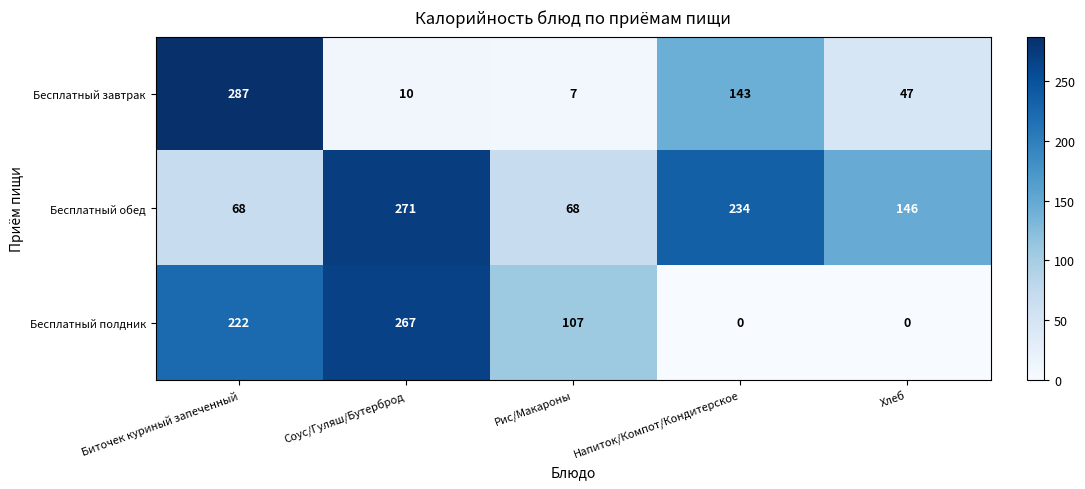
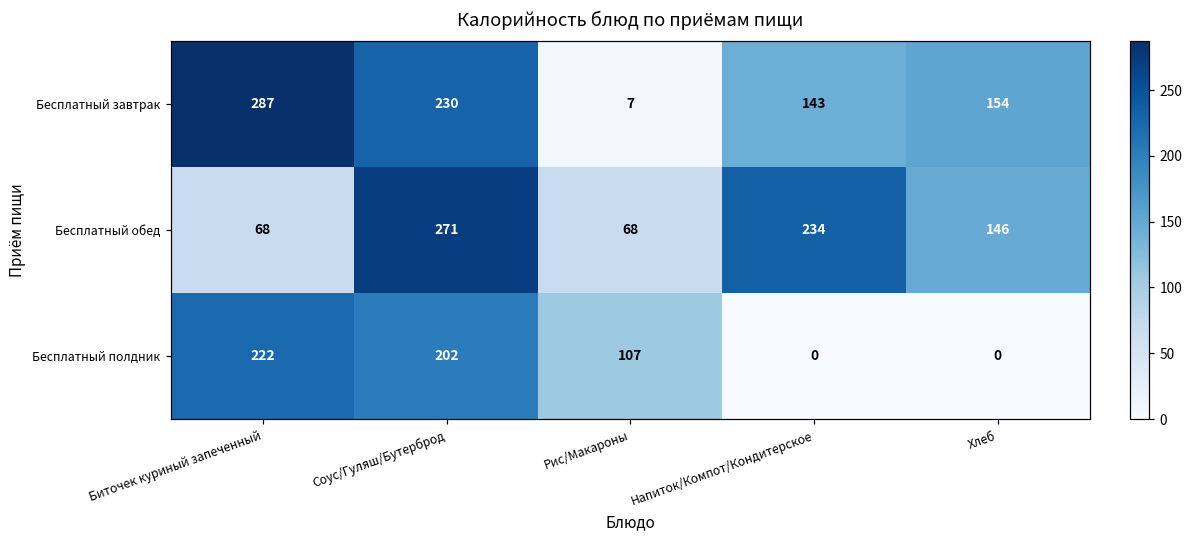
  {
    "Бесплатный завтрак": {
      "Биточек куриный запеченный": 287,
-     "Соус/Гуляш/Бутерброд": 10,
+     "Соус/Гуляш/Бутерброд": 230,
      "Рис/Макароны": 7,
      "Напиток/Компот/Кондитерское": 143,
-     "Хлеб": 47
+     "Хлеб": 154
    },
    "Бесплатный обед": {
      "Биточек куриный запеченный": 68,
      "Соус/Гуляш/Бутерброд": 271,
      "Рис/Макароны": 68,
      "Напиток/Компот/Кондитерское": 234,
      "Хлеб": 146
    },
    "Бесплатный полдник": {
      "Биточек куриный запеченный": 222,
-     "Соус/Гуляш/Бутерброд": 267,
+     "Соус/Гуляш/Бутерброд": 202,
      "Рис/Макароны": 107,
      "Напиток/Компот/Кондитерское": 0,
      "Хлеб": 0
    }
  }
